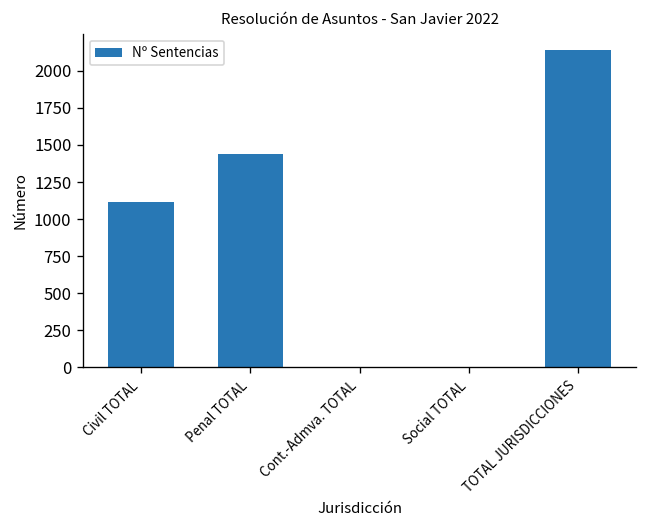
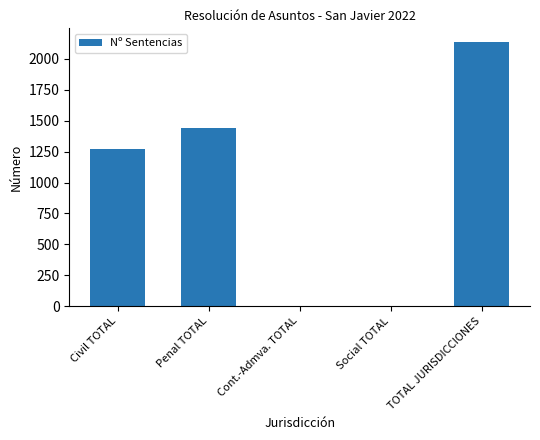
  {
-   "Civil TOTAL": 1110,
+   "Civil TOTAL": 1270,
    "Penal TOTAL": 1440,
    "Cont.-Admva. TOTAL": 0,
    "Social TOTAL": 0,
    "TOTAL JURISDICCIONES": 2140
  }
